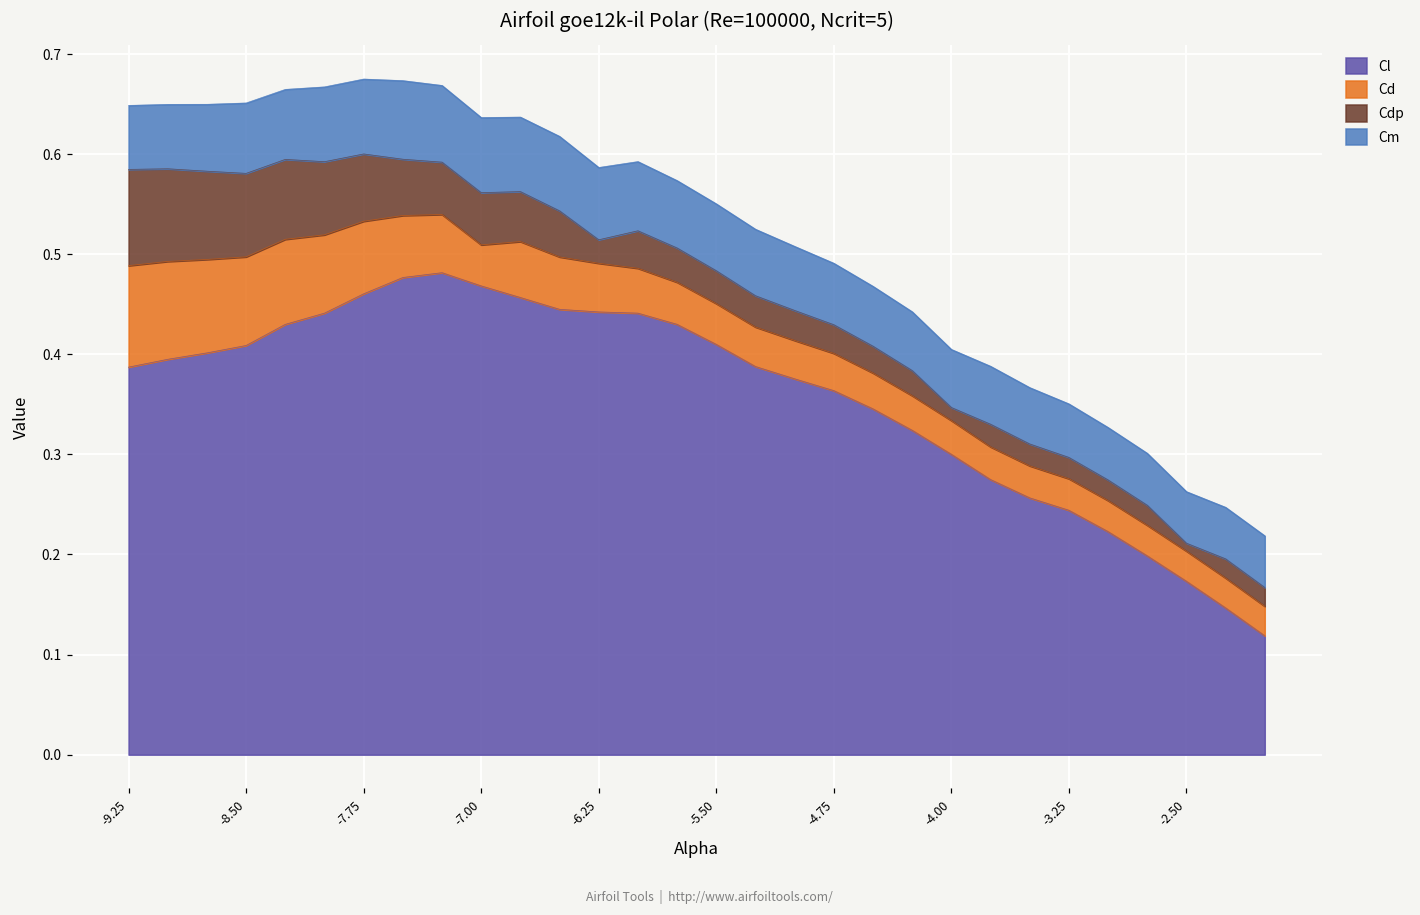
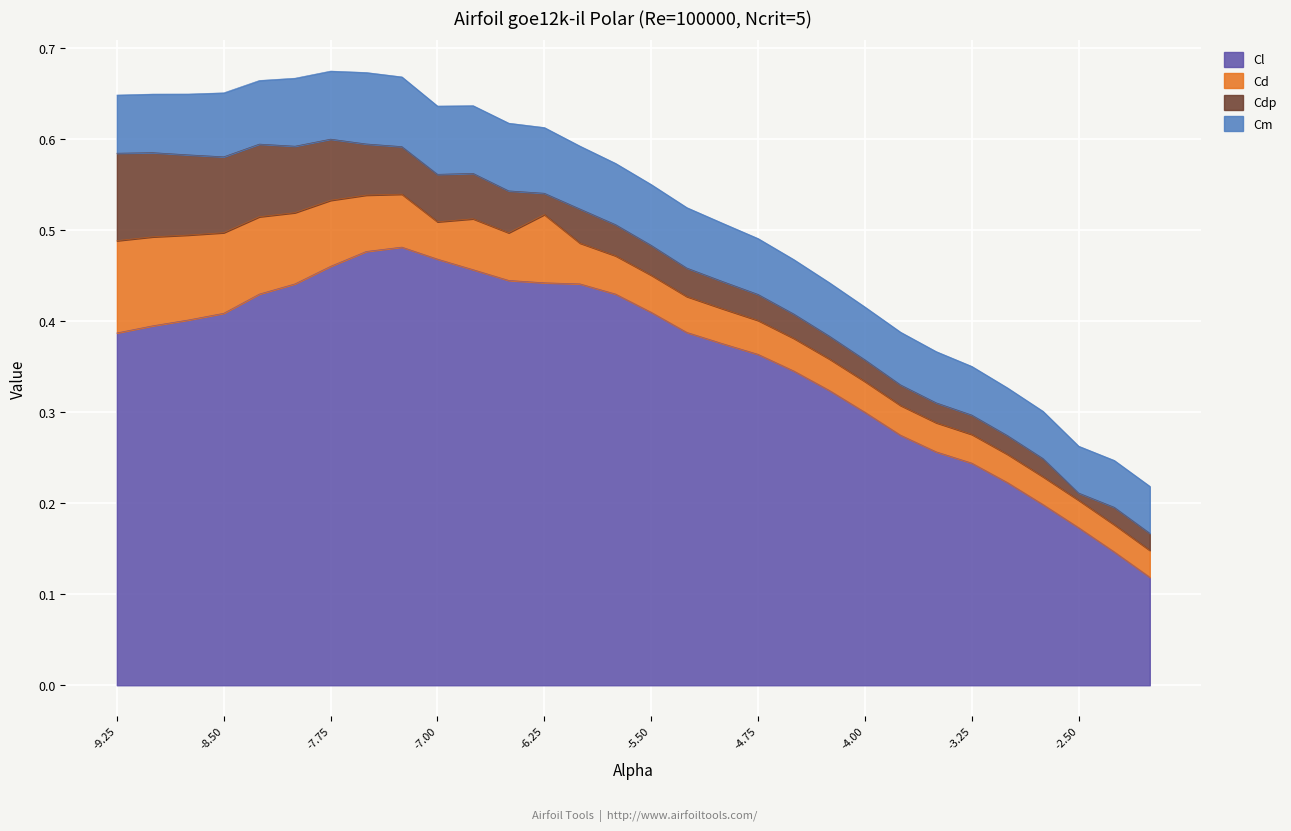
  {
    "Cd": {
      "-9.25": 0.10,
      "-8.50": 0.09,
      "-7.75": 0.07,
      "-7.00": 0.04,
-     "-6.25": 0.05,
+     "-6.25": 0.07,
      "-5.50": 0.04,
      "-4.75": 0.04,
      "-4.00": 0.03,
      "-3.25": 0.03,
      "-2.50": 0.03
    },
    "Cdp": {
      "-9.25": 0.10,
      "-8.50": 0.08,
      "-7.75": 0.07,
      "-7.00": 0.05,
      "-6.25": 0.02,
      "-5.50": 0.03,
      "-4.75": 0.03,
-     "-4.00": 0.01,
+     "-4.00": 0.02,
      "-3.25": 0.02,
      "-2.50": 0.01
    }
  }
